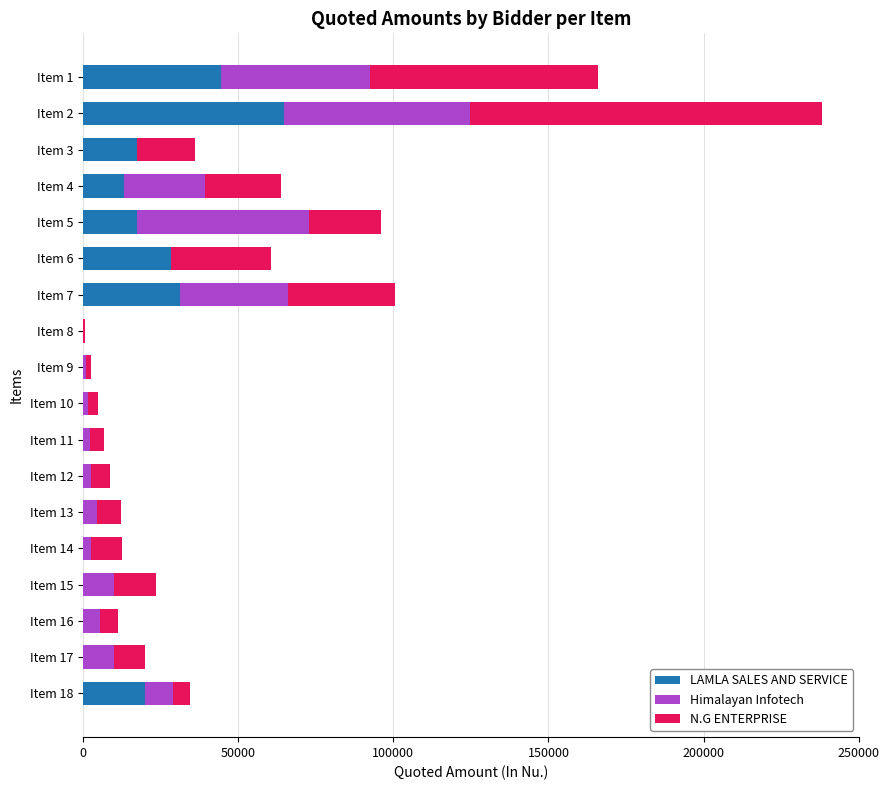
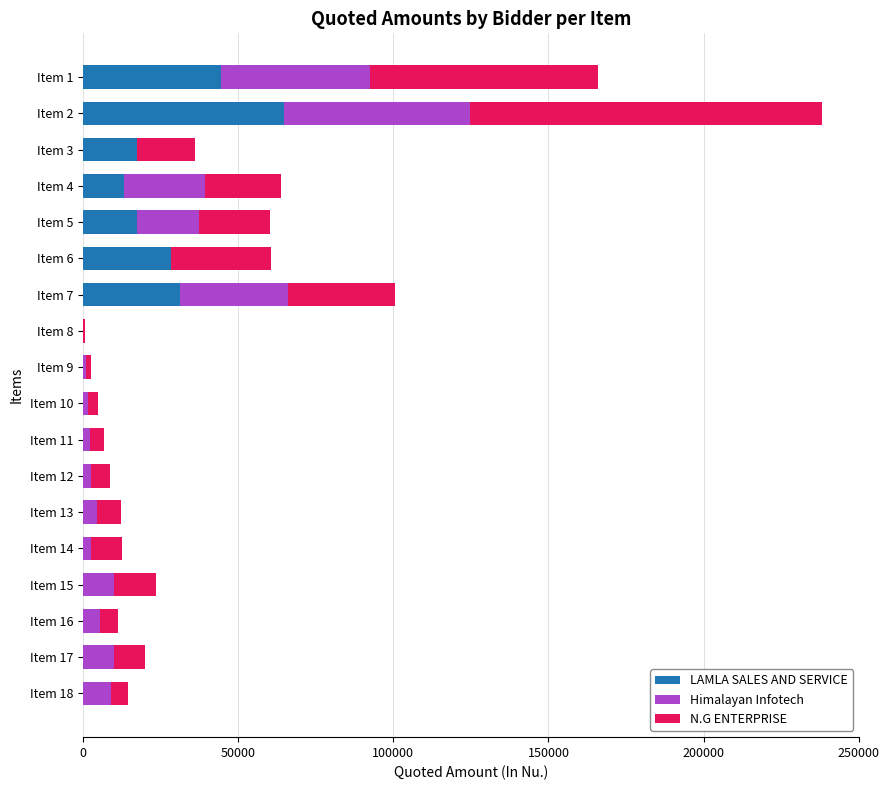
  {
    "LAMLA SALES AND SERVICE": {
      "Item 1": 44000,
      "Item 2": 65000,
      "Item 3": 17000,
      "Item 4": 13000,
      "Item 5": 17000,
      "Item 6": 28000,
      "Item 7": 31000,
      "Item 8": 0,
      "Item 9": 0,
      "Item 10": 0,
      "Item 11": 0,
      "Item 12": 0,
      "Item 13": 0,
      "Item 14": 0,
      "Item 15": 0,
      "Item 16": 0,
      "Item 17": 0,
-     "Item 18": 20000
+     "Item 18": 0
    },
    "Himalayan Infotech": {
      "Item 1": 48000,
      "Item 2": 60000,
      "Item 3": 0,
      "Item 4": 26000,
-     "Item 5": 56000,
+     "Item 5": 20000,
      "Item 6": 0,
      "Item 7": 35000,
      "Item 8": 0,
      "Item 9": 1000,
      "Item 10": 2000,
      "Item 11": 2000,
      "Item 12": 3000,
      "Item 13": 5000,
      "Item 14": 3000,
      "Item 15": 10000,
      "Item 16": 6000,
      "Item 17": 10000,
      "Item 18": 9000
    },
    "N.G ENTERPRISE": {
      "Item 1": 73000,
      "Item 2": 113000,
      "Item 3": 19000,
      "Item 4": 25000,
      "Item 5": 23000,
      "Item 6": 32000,
      "Item 7": 35000,
      "Item 9": 2000,
      "Item 10": 3000,
      "Item 11": 4000,
      "Item 12": 6000,
      "Item 13": 8000,
      "Item 14": 10000,
      "Item 15": 13000,
      "Item 16": 6000,
      "Item 17": 10000,
      "Item 18": 6000
    }
  }
